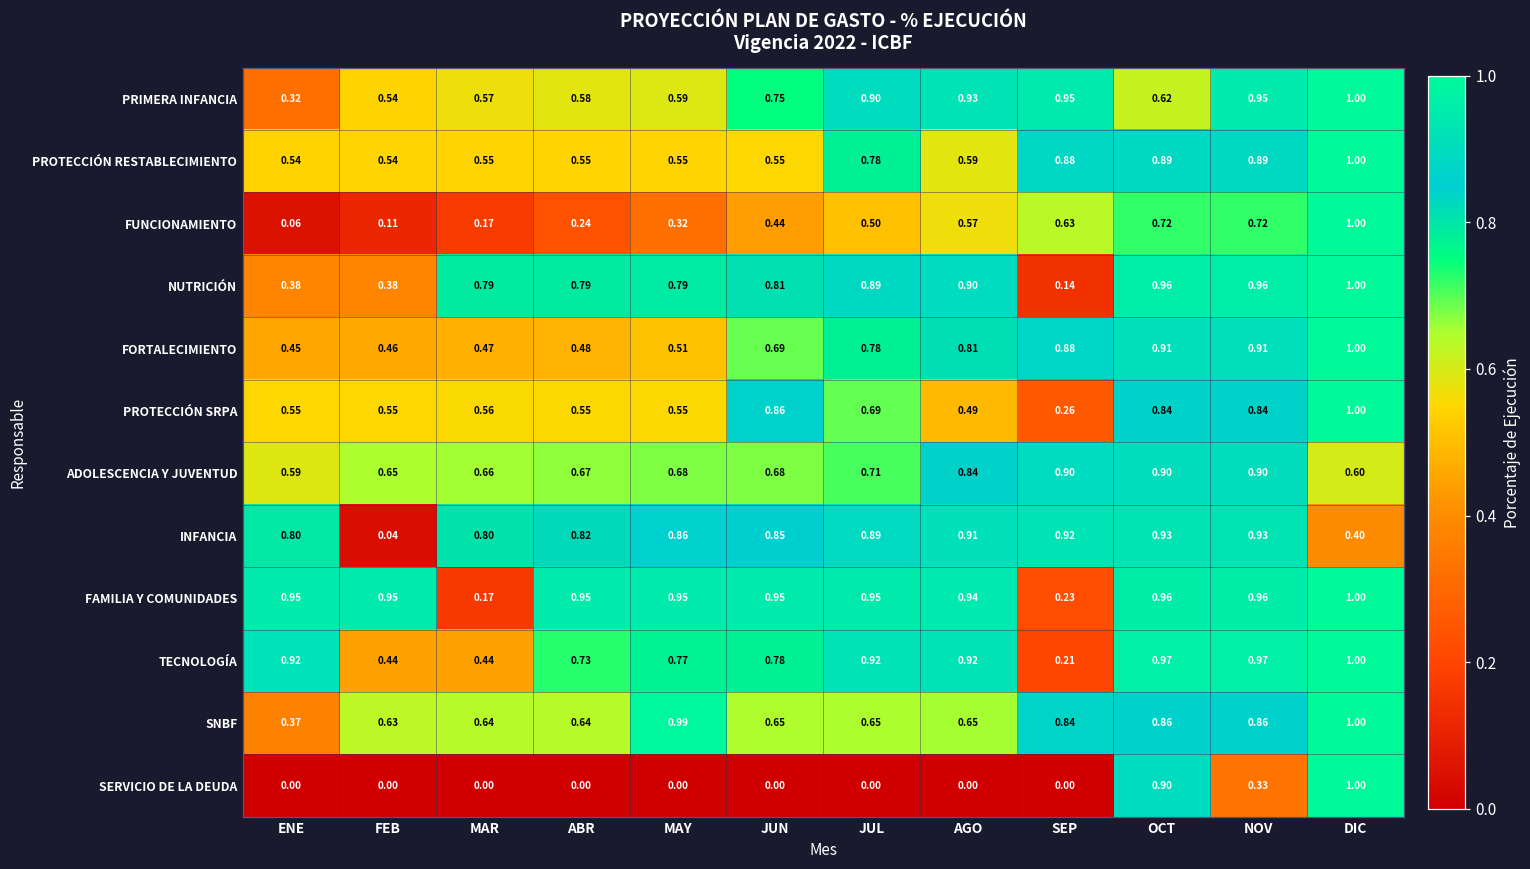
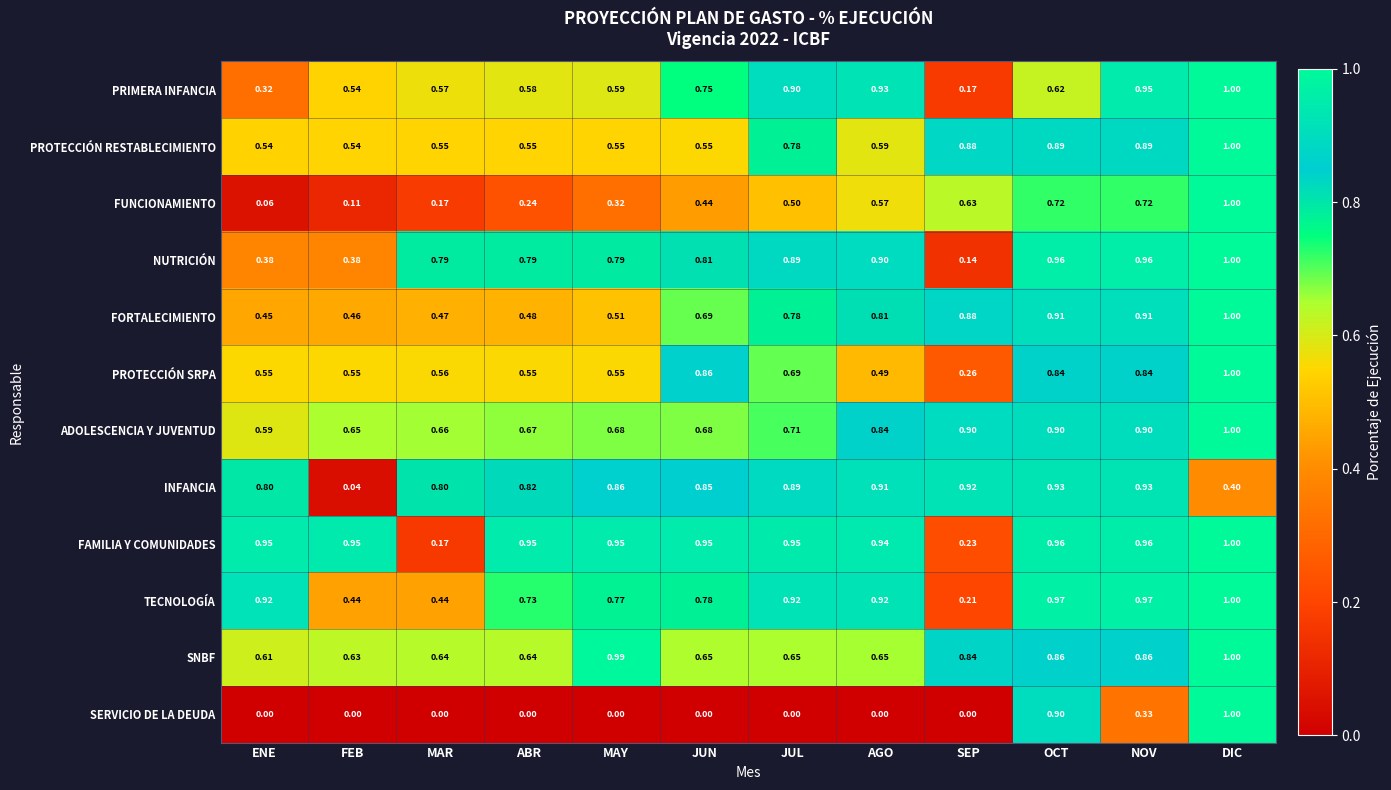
  {
    "PRIMERA INFANCIA": {
      "ENE": 0.32,
      "FEB": 0.54,
      "MAR": 0.57,
      "ABR": 0.58,
      "MAY": 0.59,
      "JUN": 0.75,
      "JUL": 0.90,
      "AGO": 0.93,
-     "SEP": 0.95,
+     "SEP": 0.17,
      "OCT": 0.62,
      "NOV": 0.95,
      "DIC": 1.00
    },
    "PROTECCIÓN RESTABLECIMIENTO": {
      "ENE": 0.54,
      "FEB": 0.54,
      "MAR": 0.55,
      "ABR": 0.55,
      "MAY": 0.55,
      "JUN": 0.55,
      "JUL": 0.78,
      "AGO": 0.59,
      "SEP": 0.88,
      "OCT": 0.89,
      "NOV": 0.89,
      "DIC": 1.00
    },
    "FUNCIONAMIENTO": {
      "ENE": 0.06,
      "FEB": 0.11,
      "MAR": 0.17,
      "ABR": 0.24,
      "MAY": 0.32,
      "JUN": 0.44,
      "JUL": 0.50,
      "AGO": 0.57,
      "SEP": 0.63,
      "OCT": 0.72,
      "NOV": 0.72,
      "DIC": 1.00
    },
    "NUTRICIÓN": {
      "ENE": 0.38,
      "FEB": 0.38,
      "MAR": 0.79,
      "ABR": 0.79,
      "MAY": 0.79,
      "JUN": 0.81,
      "JUL": 0.89,
      "AGO": 0.90,
      "SEP": 0.14,
      "OCT": 0.96,
      "NOV": 0.96,
      "DIC": 1.00
    },
    "FORTALECIMIENTO": {
      "ENE": 0.45,
      "FEB": 0.46,
      "MAR": 0.47,
      "ABR": 0.48,
      "MAY": 0.51,
      "JUN": 0.69,
      "JUL": 0.78,
      "AGO": 0.81,
      "SEP": 0.88,
      "OCT": 0.91,
      "NOV": 0.91,
      "DIC": 1.00
    },
    "PROTECCIÓN SRPA": {
      "ENE": 0.55,
      "FEB": 0.55,
      "MAR": 0.56,
      "ABR": 0.55,
      "MAY": 0.55,
      "JUN": 0.86,
      "JUL": 0.69,
      "AGO": 0.49,
      "SEP": 0.26,
      "OCT": 0.84,
      "NOV": 0.84,
      "DIC": 1.00
    },
    "ADOLESCENCIA Y JUVENTUD": {
      "ENE": 0.59,
      "FEB": 0.65,
      "MAR": 0.66,
      "ABR": 0.67,
      "MAY": 0.68,
      "JUN": 0.68,
      "JUL": 0.71,
      "AGO": 0.84,
      "SEP": 0.90,
      "OCT": 0.90,
      "NOV": 0.90,
-     "DIC": 0.60
+     "DIC": 1.00
    },
    "INFANCIA": {
      "ENE": 0.80,
      "FEB": 0.04,
      "MAR": 0.80,
      "ABR": 0.82,
      "MAY": 0.86,
      "JUN": 0.85,
      "JUL": 0.89,
      "AGO": 0.91,
      "SEP": 0.92,
      "OCT": 0.93,
      "NOV": 0.93,
      "DIC": 0.40
    },
    "FAMILIA Y COMUNIDADES": {
      "ENE": 0.95,
      "FEB": 0.95,
      "MAR": 0.17,
      "ABR": 0.95,
      "MAY": 0.95,
      "JUN": 0.95,
      "JUL": 0.95,
      "AGO": 0.94,
      "SEP": 0.23,
      "OCT": 0.96,
      "NOV": 0.96,
      "DIC": 1.00
    },
    "TECNOLOGÍA": {
      "ENE": 0.92,
      "FEB": 0.44,
      "MAR": 0.44,
      "ABR": 0.73,
      "MAY": 0.77,
      "JUN": 0.78,
      "JUL": 0.92,
      "AGO": 0.92,
      "SEP": 0.21,
      "OCT": 0.97,
      "NOV": 0.97,
      "DIC": 1.00
    },
    "SNBF": {
-     "ENE": 0.37,
+     "ENE": 0.61,
      "FEB": 0.63,
      "MAR": 0.64,
      "ABR": 0.64,
      "MAY": 0.99,
      "JUN": 0.65,
      "JUL": 0.65,
      "AGO": 0.65,
      "SEP": 0.84,
      "OCT": 0.86,
      "NOV": 0.86,
      "DIC": 1.00
    },
    "SERVICIO DE LA DEUDA": {
      "ENE": 0.00,
      "FEB": 0.00,
      "MAR": 0.00,
      "ABR": 0.00,
      "MAY": 0.00,
      "JUN": 0.00,
      "JUL": 0.00,
      "AGO": 0.00,
      "SEP": 0.00,
      "OCT": 0.90,
      "NOV": 0.33,
      "DIC": 1.00
    }
  }
